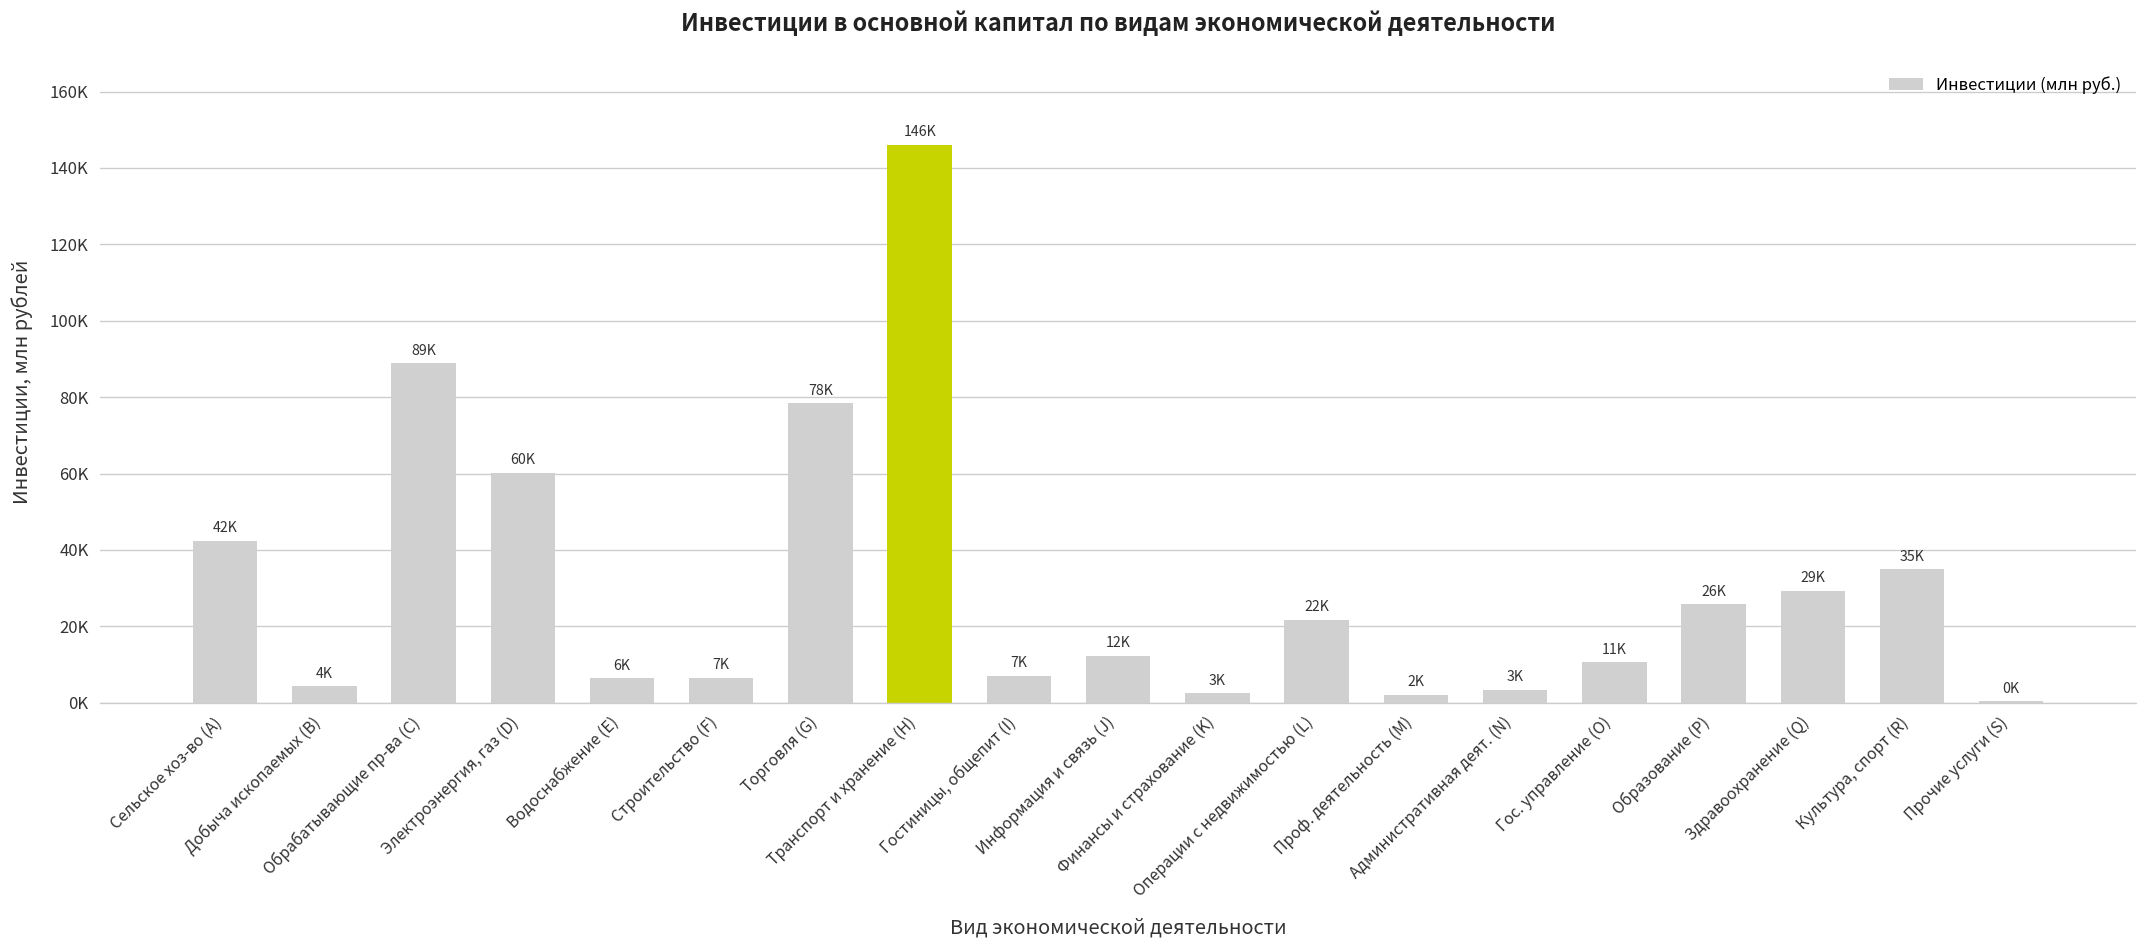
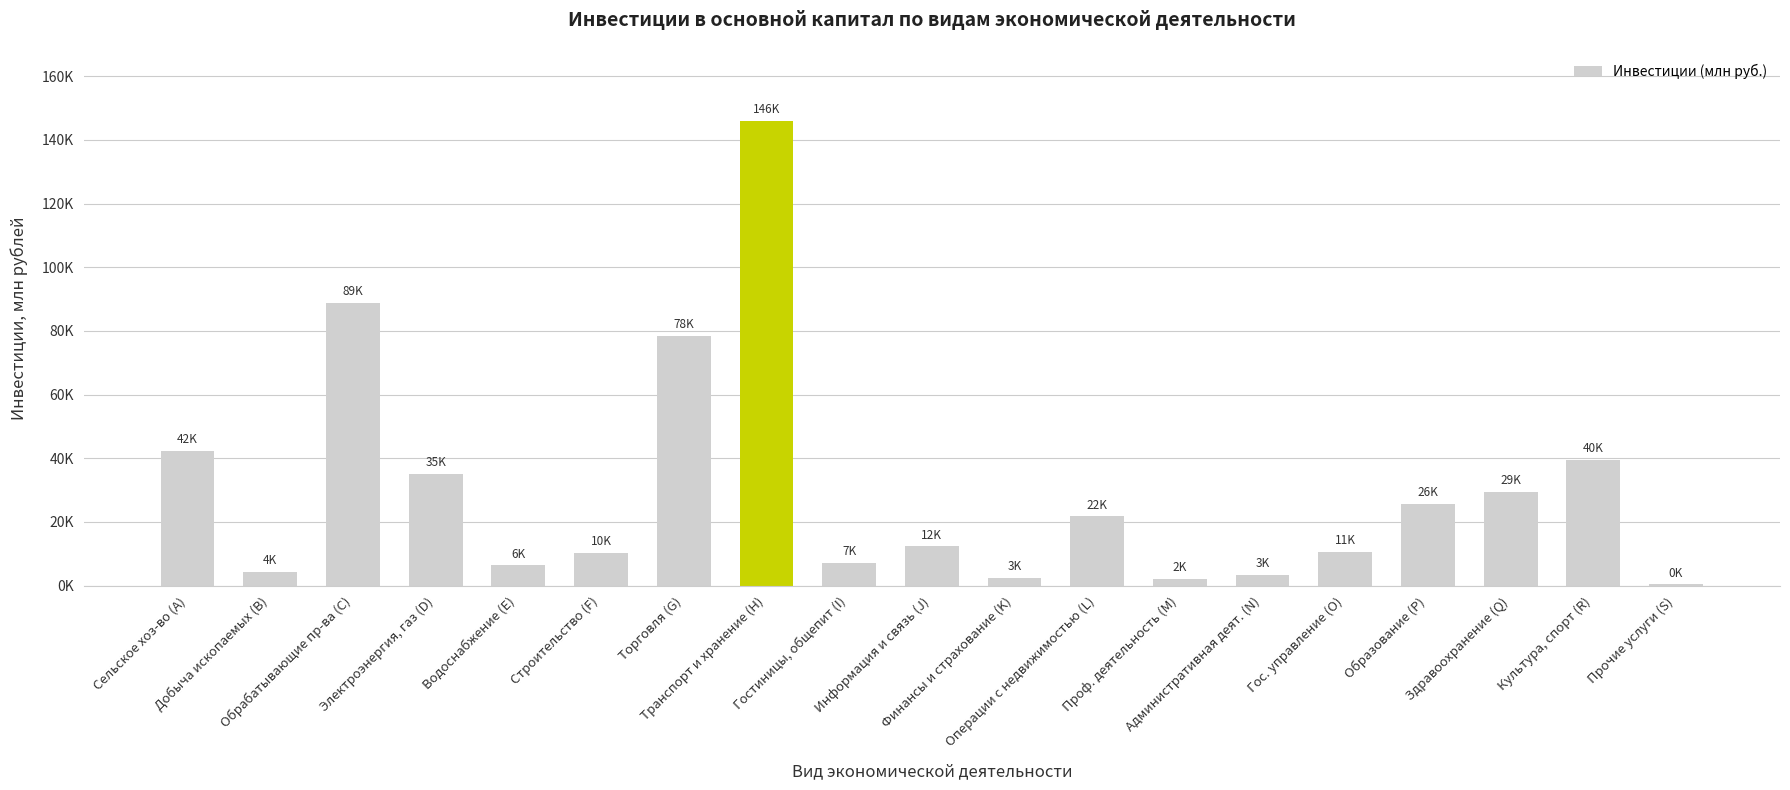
  {
    "Сельское хоз-во (A)": "42K",
    "Добыча ископаемых (B)": "4K",
    "Обрабатывающие пр-ва (C)": "89K",
-   "Электроэнергия, газ (D)": "60K",
+   "Электроэнергия, газ (D)": "35K",
    "Водоснабжение (E)": "6K",
-   "Строительство (F)": "7K",
+   "Строительство (F)": "10K",
    "Торговля (G)": "78K",
    "Транспорт и хранение (H)": "146K",
    "Гостиницы, общепит (I)": "7K",
    "Информация и связь (J)": "12K",
    "Финансы и страхование (K)": "3K",
    "Операции с недвижимостью (L)": "22K",
    "Проф. деятельность (M)": "2K",
    "Административная деят. (N)": "3K",
    "Гос. управление (O)": "11K",
    "Образование (P)": "26K",
    "Здравоохранение (Q)": "29K",
-   "Культура, спорт (R)": "35K"
+   "Культура, спорт (R)": "40K"
  }
